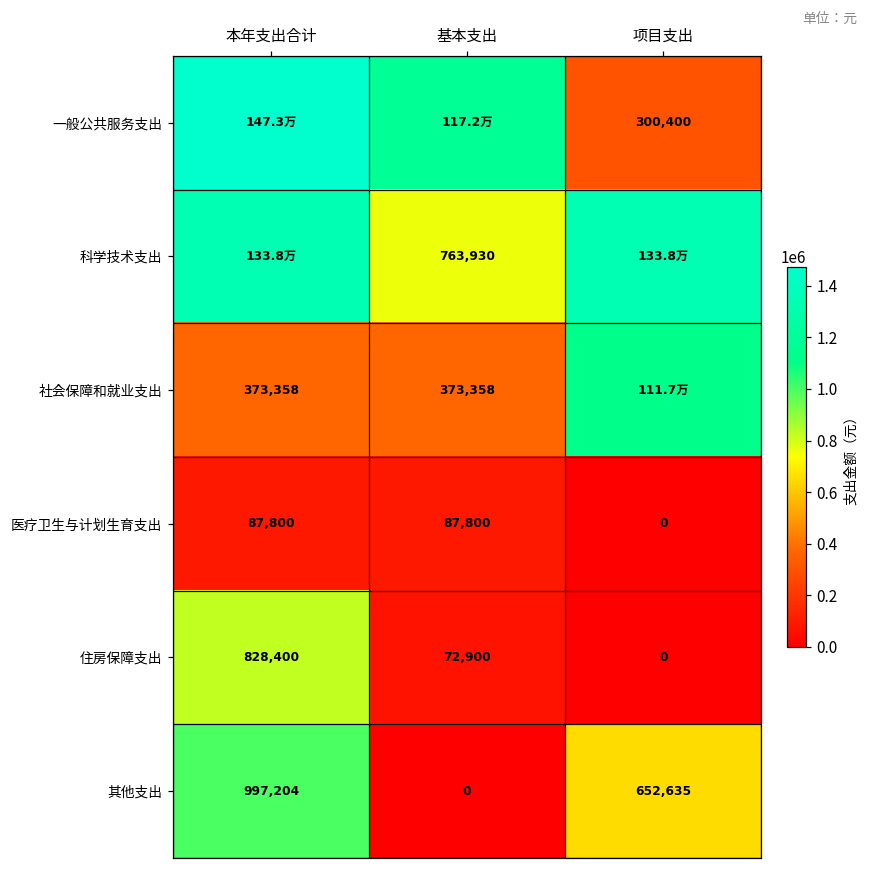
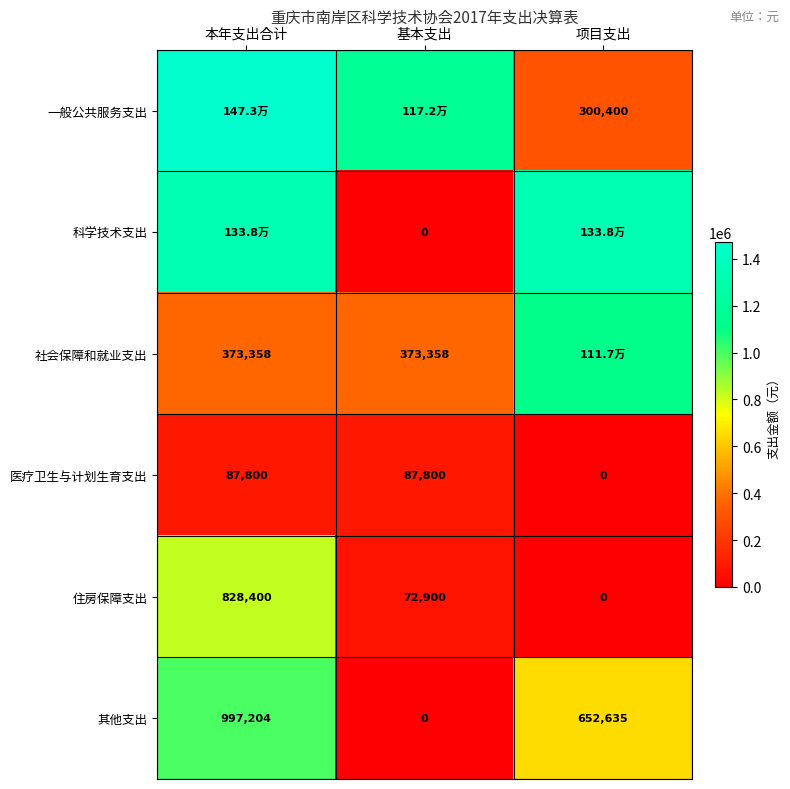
  {
    "一般公共服务支出": {
      "本年支出合计": "147.3万",
      "基本支出": "117.2万",
      "项目支出": "300,400"
    },
    "科学技术支出": {
      "本年支出合计": "133.8万",
-     "基本支出": "763,930",
+     "基本支出": "0",
      "项目支出": "133.8万"
    },
    "社会保障和就业支出": {
      "本年支出合计": "373,358",
      "基本支出": "373,358",
      "项目支出": "111.7万"
    },
    "医疗卫生与计划生育支出": {
      "本年支出合计": "87,800",
      "基本支出": "87,800",
      "项目支出": "0"
    },
    "住房保障支出": {
      "本年支出合计": "828,400",
      "基本支出": "72,900",
      "项目支出": "0"
    },
    "其他支出": {
      "本年支出合计": "997,204",
      "基本支出": "0",
      "项目支出": "652,635"
    }
  }
